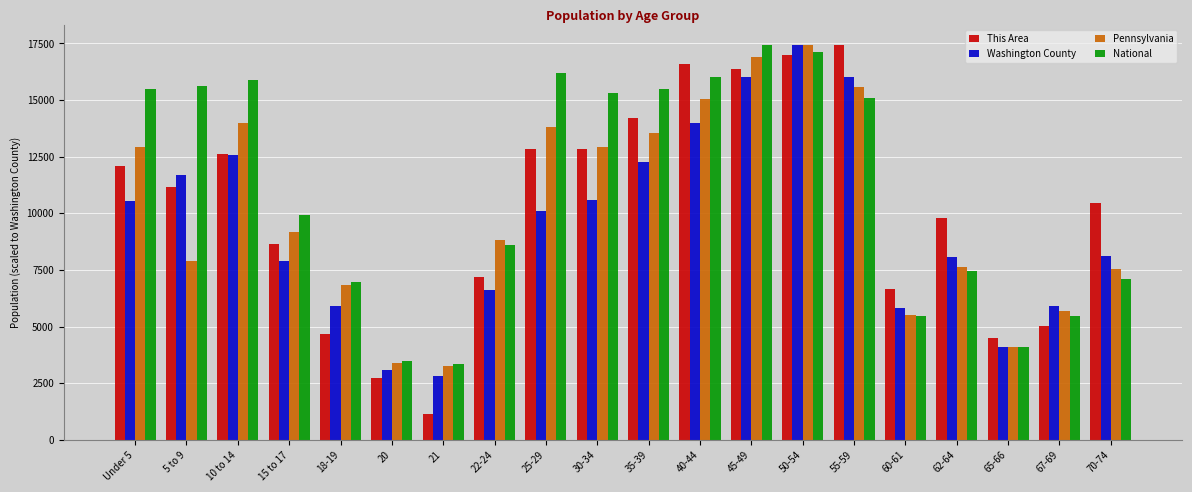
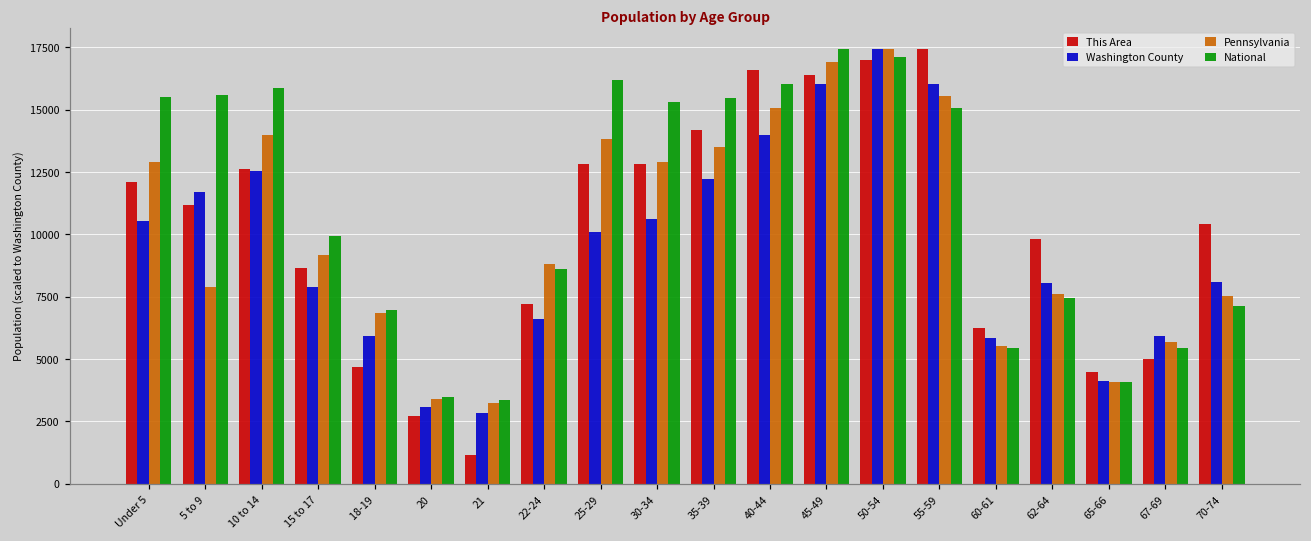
  {
    "This Area": {
      "Under 5": 12100,
      "5 to 9": 11200,
      "10 to 14": 12600,
      "15 to 17": 8700,
      "18-19": 4700,
      "20": 2700,
      "21": 1100,
      "22-24": 7200,
      "25-29": 12800,
      "30-34": 12800,
      "35-39": 14200,
      "40-44": 16600,
      "45-49": 16400,
      "50-54": 17000,
      "55-59": 17400,
-     "60-61": 6700,
+     "60-61": 6300,
      "62-64": 9800,
      "65-66": 4500,
      "67-69": 5000,
      "70-74": 10400
    },
    "Washington County": {
      "Under 5": 10600,
      "5 to 9": 11700,
      "10 to 14": 12600,
      "15 to 17": 7900,
      "18-19": 5900,
      "20": 3100,
      "21": 2800,
      "22-24": 6600,
      "25-29": 10100,
      "30-34": 10600,
      "35-39": 12200,
      "40-44": 14000,
      "45-49": 16000,
      "50-54": 17400,
      "55-59": 16000,
      "60-61": 5800,
      "62-64": 8100,
      "65-66": 4100,
      "67-69": 5900,
      "70-74": 8100
    },
    "Pennsylvania": {
      "Under 5": 12900,
      "5 to 9": 7900,
      "10 to 14": 14000,
      "15 to 17": 9200,
      "18-19": 6900,
      "20": 3400,
      "21": 3200,
      "22-24": 8800,
      "25-29": 13800,
      "30-34": 12900,
      "35-39": 13500,
      "40-44": 15100,
      "45-49": 16900,
      "50-54": 17400,
      "55-59": 15600,
      "60-61": 5500,
      "62-64": 7600,
      "65-66": 4100,
      "67-69": 5700,
      "70-74": 7500
    },
    "National": {
      "Under 5": 15500,
      "5 to 9": 15600,
      "10 to 14": 15900,
      "15 to 17": 9900,
      "18-19": 7000,
      "20": 3500,
      "21": 3300,
      "22-24": 8600,
      "25-29": 16200,
      "30-34": 15300,
      "35-39": 15500,
      "40-44": 16000,
      "45-49": 17400,
      "50-54": 17100,
      "55-59": 15100,
      "60-61": 5500,
      "62-64": 7400,
      "65-66": 4100,
      "67-69": 5500,
      "70-74": 7100
    }
  }
